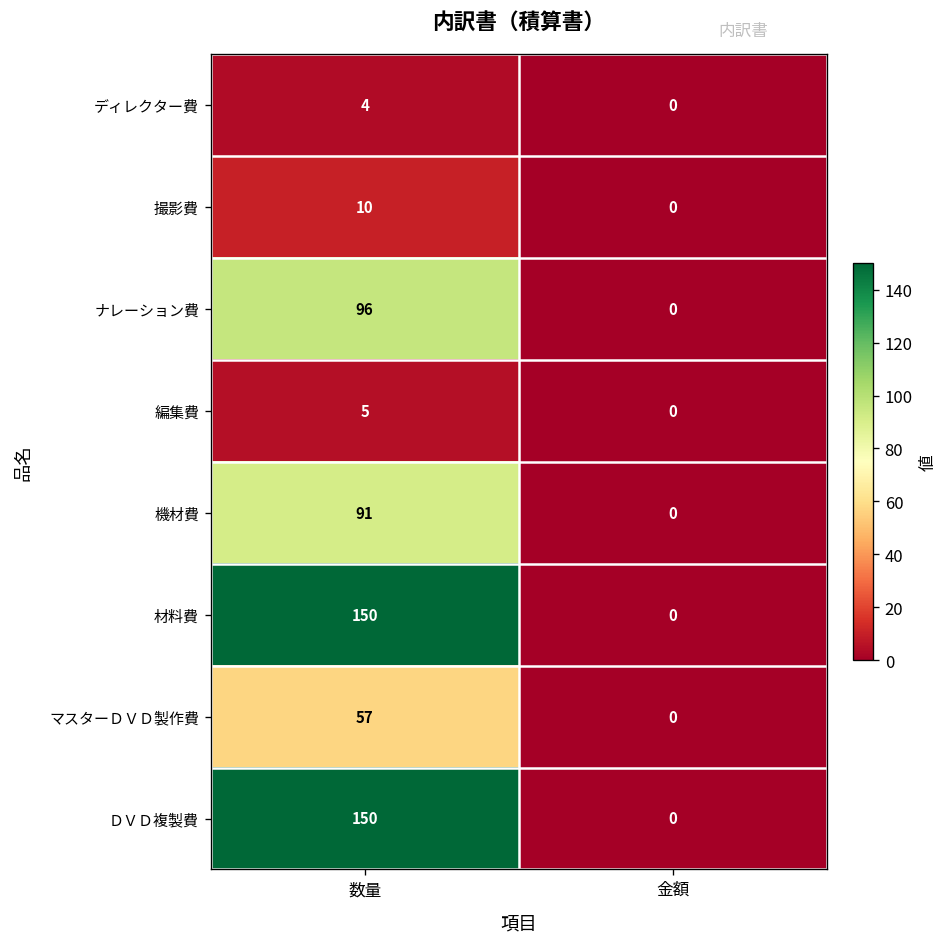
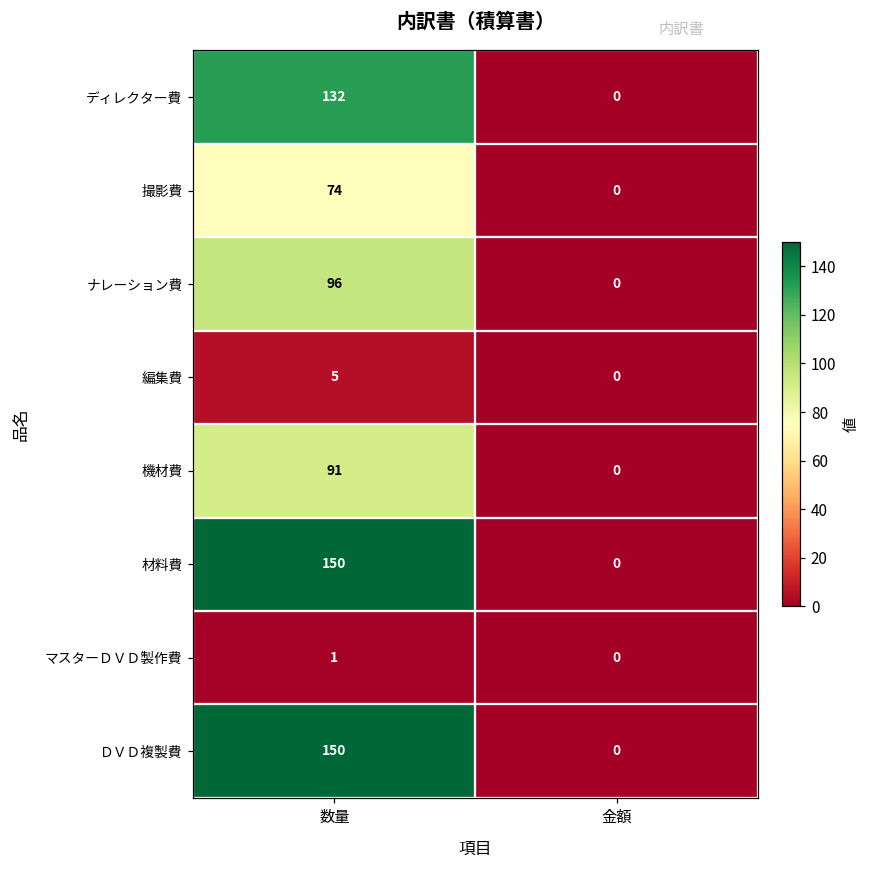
  {
    "ディレクター費": {
-     "数量": 4,
+     "数量": 132,
      "金額": 0
    },
    "撮影費": {
-     "数量": 10,
+     "数量": 74,
      "金額": 0
    },
    "ナレーション費": {
      "数量": 96,
      "金額": 0
    },
    "編集費": {
      "数量": 5,
      "金額": 0
    },
    "機材費": {
      "数量": 91,
      "金額": 0
    },
    "材料費": {
      "数量": 150,
      "金額": 0
    },
    "マスターＤＶＤ製作費": {
-     "数量": 57,
+     "数量": 1,
      "金額": 0
    },
    "ＤＶＤ複製費": {
      "数量": 150,
      "金額": 0
    }
  }
